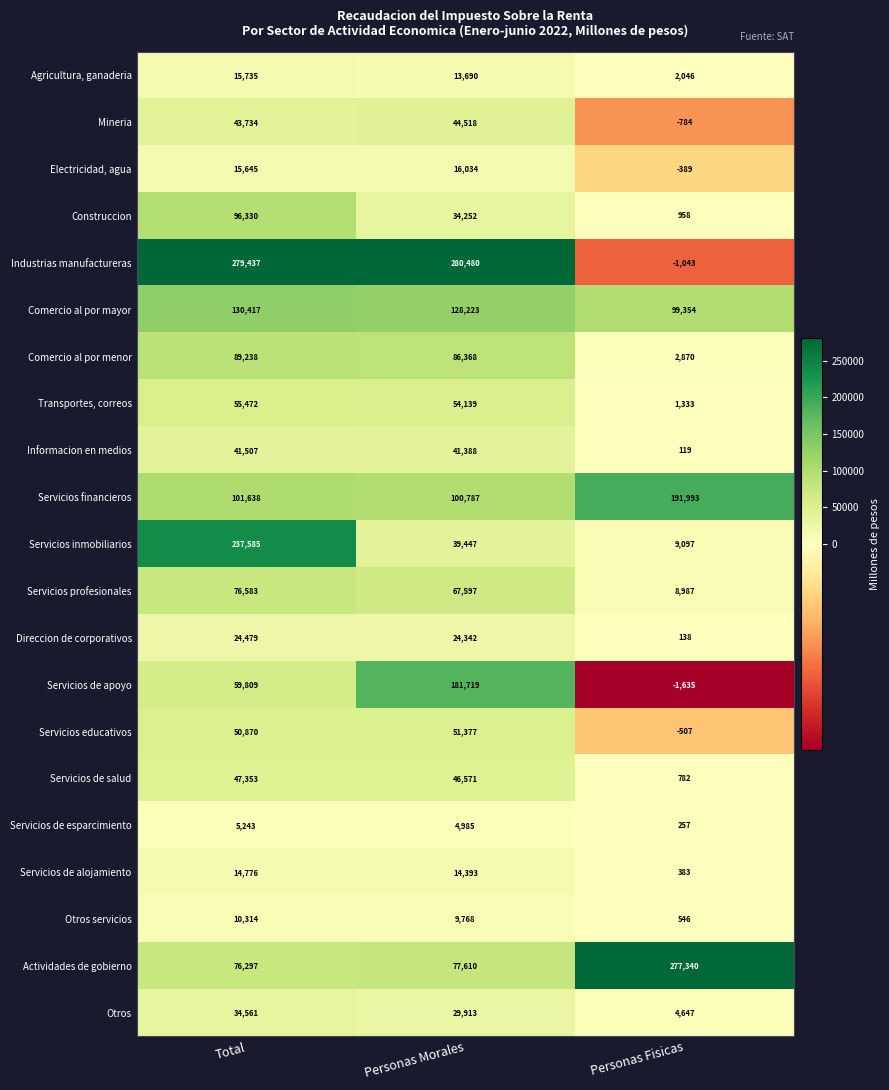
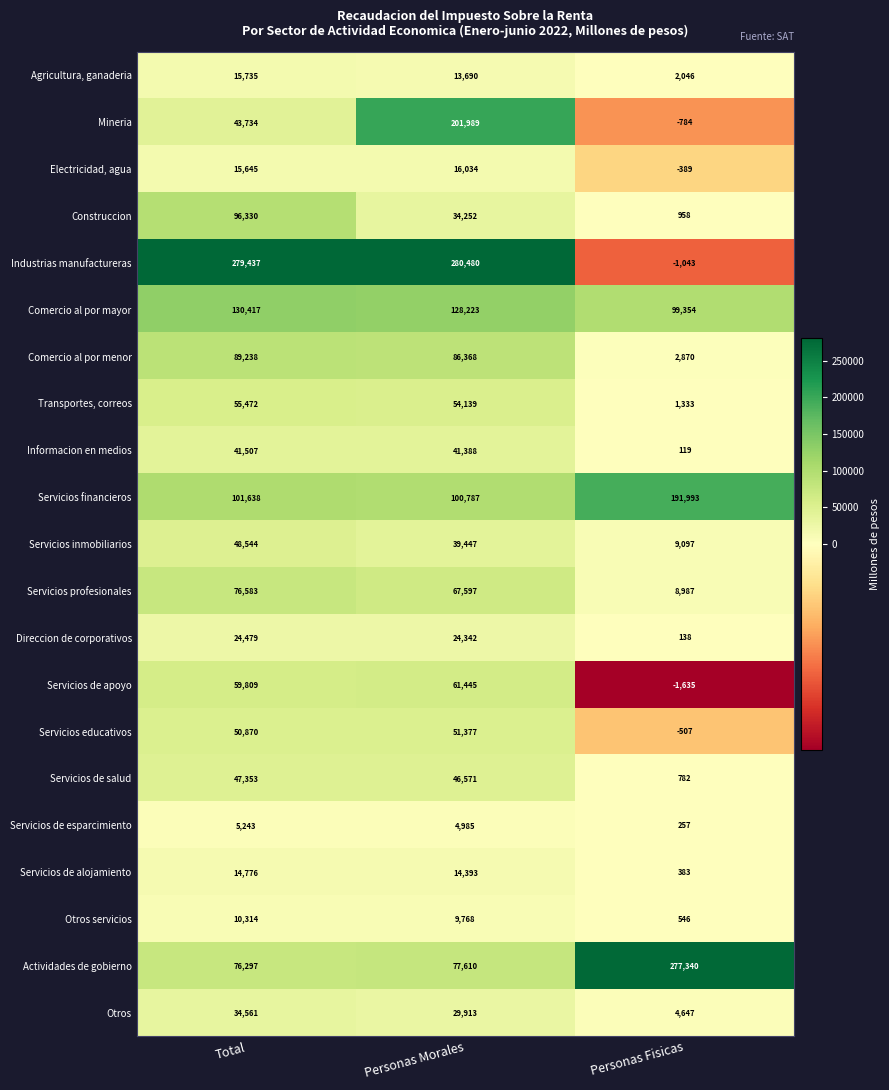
  {
    "Agricultura, ganaderia": {
      "Total": "15,735",
      "Personas Morales": "13,690",
      "Personas Fisicas": "2,046"
    },
    "Mineria": {
      "Total": "43,734",
-     "Personas Morales": "44,518",
+     "Personas Morales": "201,989",
      "Personas Fisicas": "-784"
    },
    "Electricidad, agua": {
      "Total": "15,645",
      "Personas Morales": "16,034",
      "Personas Fisicas": "-389"
    },
    "Construccion": {
      "Total": "96,330",
      "Personas Morales": "34,252",
      "Personas Fisicas": "958"
    },
    "Industrias manufactureras": {
      "Total": "279,437",
      "Personas Morales": "280,480",
      "Personas Fisicas": "-1,043"
    },
    "Comercio al por mayor": {
      "Total": "130,417",
      "Personas Morales": "128,223",
      "Personas Fisicas": "99,354"
    },
    "Comercio al por menor": {
      "Total": "89,238",
      "Personas Morales": "86,368",
      "Personas Fisicas": "2,870"
    },
    "Transportes, correos": {
      "Total": "55,472",
      "Personas Morales": "54,139",
      "Personas Fisicas": "1,333"
    },
    "Informacion en medios": {
      "Total": "41,507",
      "Personas Morales": "41,388",
      "Personas Fisicas": "119"
    },
    "Servicios financieros": {
      "Total": "101,638",
      "Personas Morales": "100,787",
      "Personas Fisicas": "191,993"
    },
    "Servicios inmobiliarios": {
-     "Total": "237,585",
+     "Total": "48,544",
      "Personas Morales": "39,447",
      "Personas Fisicas": "9,097"
    },
    "Servicios profesionales": {
      "Total": "76,583",
      "Personas Morales": "67,597",
      "Personas Fisicas": "8,987"
    },
    "Direccion de corporativos": {
      "Total": "24,479",
      "Personas Morales": "24,342",
      "Personas Fisicas": "138"
    },
    "Servicios de apoyo": {
      "Total": "59,809",
-     "Personas Morales": "181,719",
+     "Personas Morales": "61,445",
      "Personas Fisicas": "-1,635"
    },
    "Servicios educativos": {
      "Total": "50,870",
      "Personas Morales": "51,377",
      "Personas Fisicas": "-507"
    },
    "Servicios de salud": {
      "Total": "47,353",
      "Personas Morales": "46,571",
      "Personas Fisicas": "782"
    },
    "Servicios de esparcimiento": {
      "Total": "5,243",
      "Personas Morales": "4,985",
      "Personas Fisicas": "257"
    },
    "Servicios de alojamiento": {
      "Total": "14,776",
      "Personas Morales": "14,393",
      "Personas Fisicas": "383"
    },
    "Otros servicios": {
      "Total": "10,314",
      "Personas Morales": "9,768",
      "Personas Fisicas": "546"
    },
    "Actividades de gobierno": {
      "Total": "76,297",
      "Personas Morales": "77,610",
      "Personas Fisicas": "277,340"
    },
    "Otros": {
      "Total": "34,561",
      "Personas Morales": "29,913",
      "Personas Fisicas": "4,647"
    }
  }
